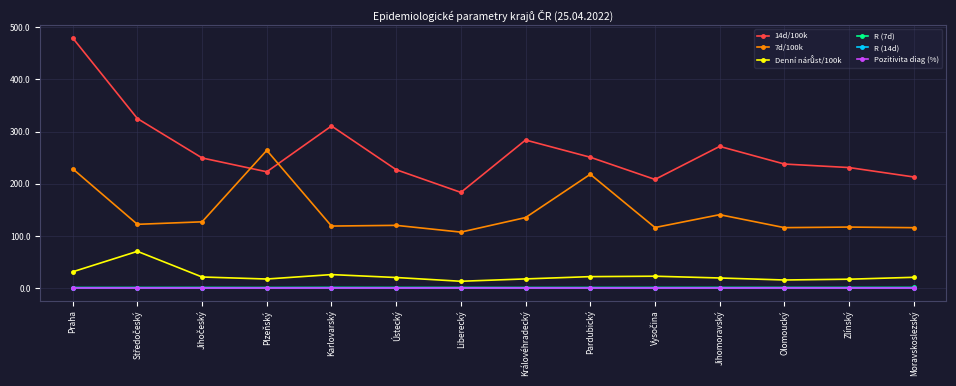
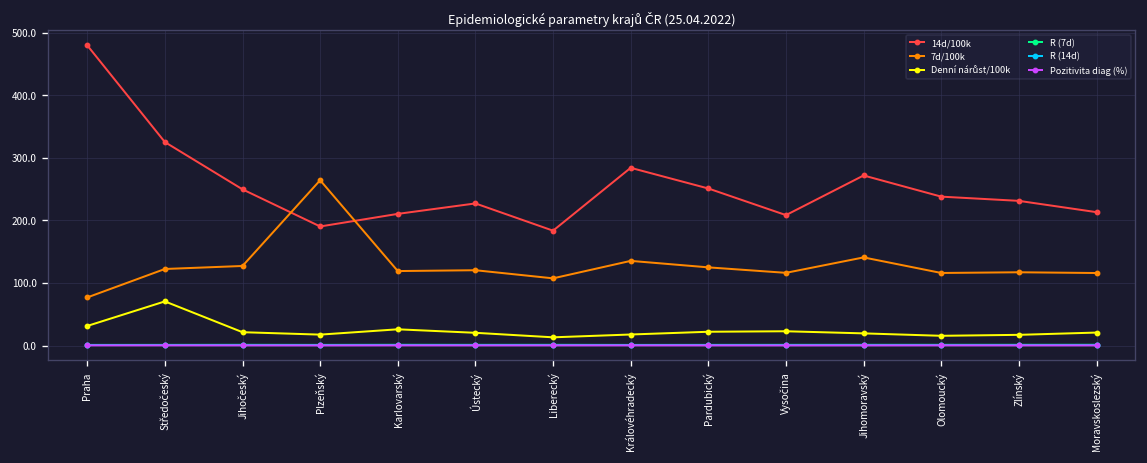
  {
    "14d/100k": {
      "Praha": 480,
      "Středočeský": 330,
      "Jihočeský": 250,
-     "Plzeňský": 220,
-     "Karlovarský": 310,
+     "Plzeňský": 190,
+     "Karlovarský": 210,
      "Ústecký": 230,
      "Liberecký": 180,
      "Královéhradecký": 280,
      "Pardubický": 250,
      "Vysočina": 210,
      "Jihomoravský": 270,
      "Olomoucký": 240,
      "Zlínský": 230,
      "Moravskoslezský": 210
    },
    "7d/100k": {
-     "Praha": 230,
+     "Praha": 80,
      "Středočeský": 120,
      "Jihočeský": 130,
      "Plzeňský": 260,
      "Karlovarský": 120,
      "Ústecký": 120,
      "Liberecký": 110,
      "Královéhradecký": 140,
-     "Pardubický": 220,
+     "Pardubický": 120,
      "Vysočina": 120,
      "Jihomoravský": 140,
      "Olomoucký": 120,
      "Zlínský": 120,
      "Moravskoslezský": 120
    },
    "Denní nárůst/100k": {
      "Praha": 30,
      "Středočeský": 70,
      "Jihočeský": 20,
      "Plzeňský": 20,
      "Karlovarský": 30,
      "Ústecký": 20,
      "Liberecký": 10,
      "Královéhradecký": 20,
      "Pardubický": 20,
      "Vysočina": 20,
      "Jihomoravský": 20,
      "Olomoucký": 20,
      "Zlínský": 20,
      "Moravskoslezský": 20
    },
    "Pozitivita diag (%)": {
      "Praha": 0,
      "Středočeský": 0,
      "Jihočeský": 0,
      "Plzeňský": 0,
      "Karlovarský": 0,
      "Ústecký": 0,
      "Liberecký": 0,
      "Královéhradecký": 0,
      "Pardubický": 0,
      "Vysočina": 0,
      "Jihomoravský": 0,
      "Olomoucký": 0,
      "Zlínský": 0,
      "Moravskoslezský": 0
    }
  }
